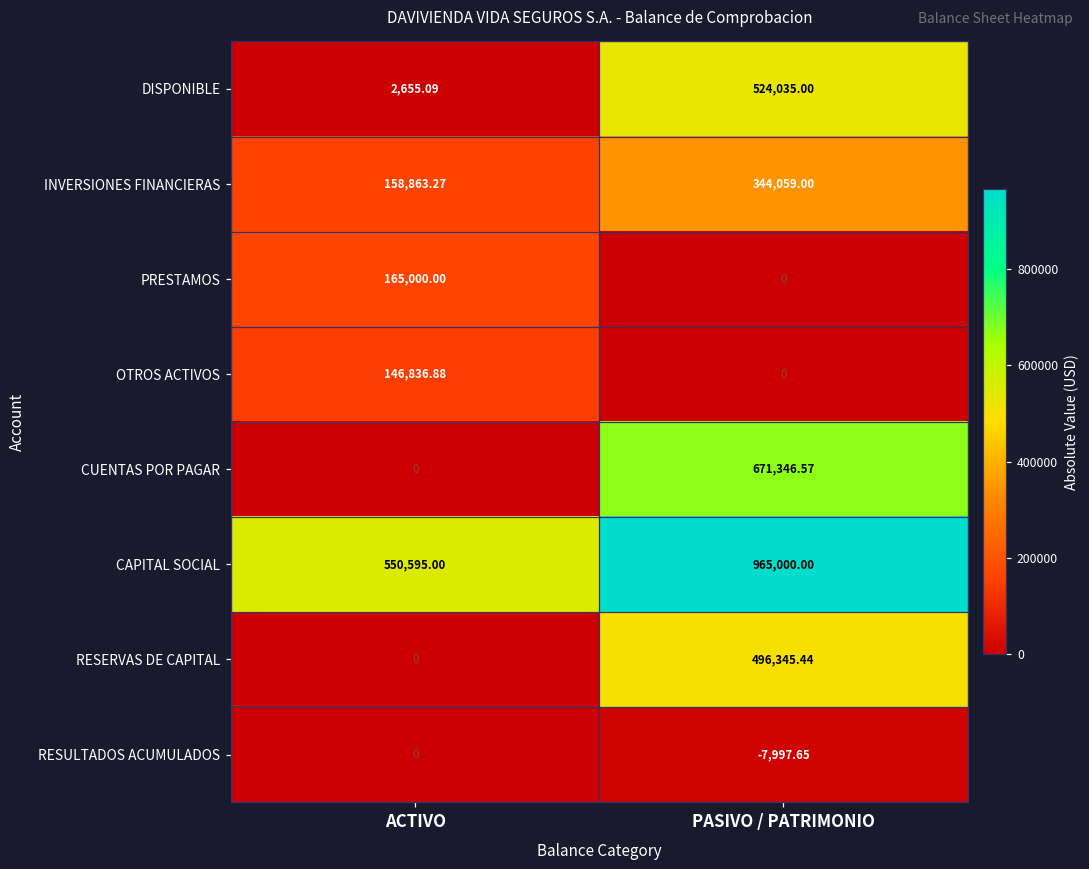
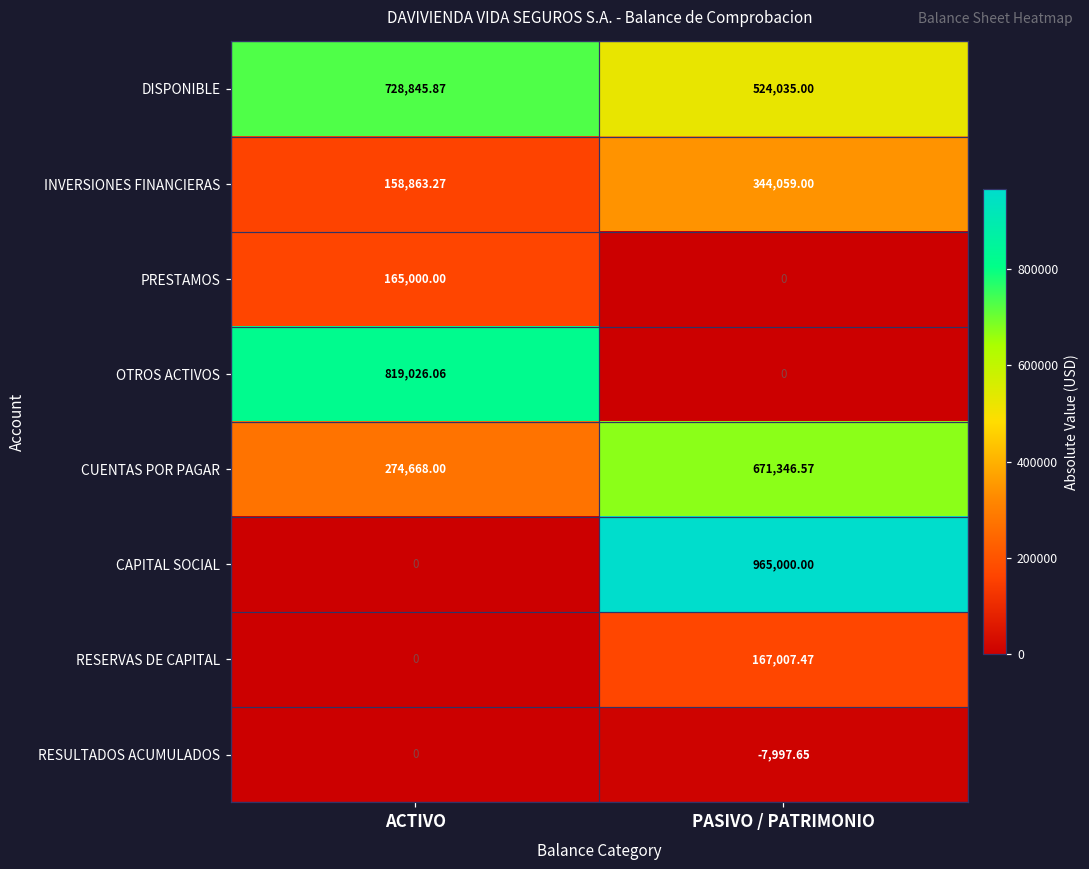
  {
    "DISPONIBLE": {
-     "ACTIVO": "2,655.09",
+     "ACTIVO": "728,845.87",
      "PASIVO / PATRIMONIO": "524,035.00"
    },
    "INVERSIONES FINANCIERAS": {
      "ACTIVO": "158,863.27",
      "PASIVO / PATRIMONIO": "344,059.00"
    },
    "PRESTAMOS": {
      "ACTIVO": "165,000.00",
      "PASIVO / PATRIMONIO": "0"
    },
    "OTROS ACTIVOS": {
-     "ACTIVO": "146,836.88",
+     "ACTIVO": "819,026.06",
      "PASIVO / PATRIMONIO": "0"
    },
    "CUENTAS POR PAGAR": {
-     "ACTIVO": "0",
+     "ACTIVO": "274,668.00",
      "PASIVO / PATRIMONIO": "671,346.57"
    },
    "CAPITAL SOCIAL": {
-     "ACTIVO": "550,595.00",
+     "ACTIVO": "0",
      "PASIVO / PATRIMONIO": "965,000.00"
    },
    "RESERVAS DE CAPITAL": {
      "ACTIVO": "0",
-     "PASIVO / PATRIMONIO": "496,345.44"
+     "PASIVO / PATRIMONIO": "167,007.47"
    },
    "RESULTADOS ACUMULADOS": {
      "ACTIVO": "0",
      "PASIVO / PATRIMONIO": "-7,997.65"
    }
  }
